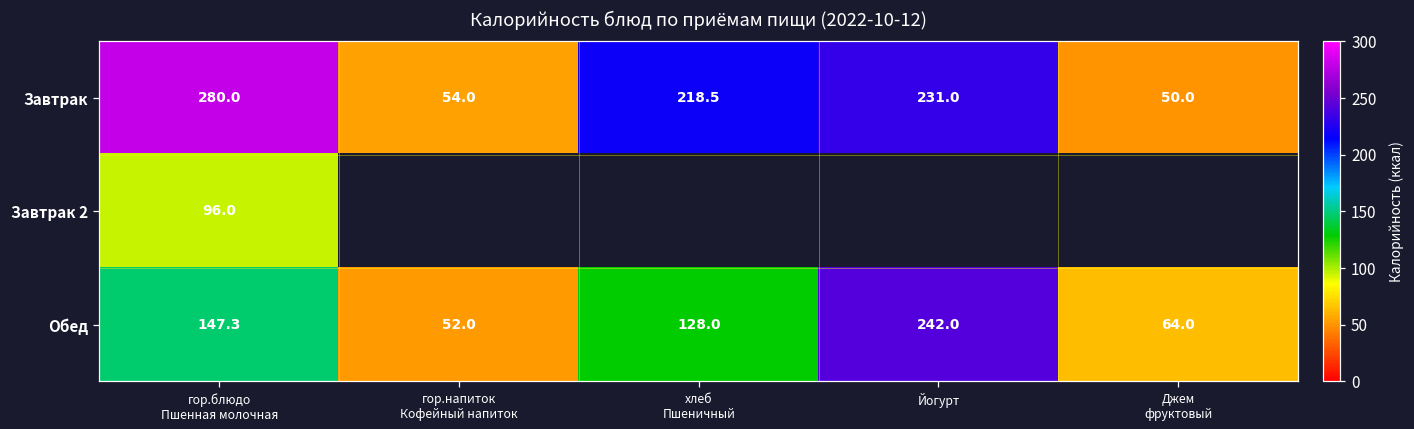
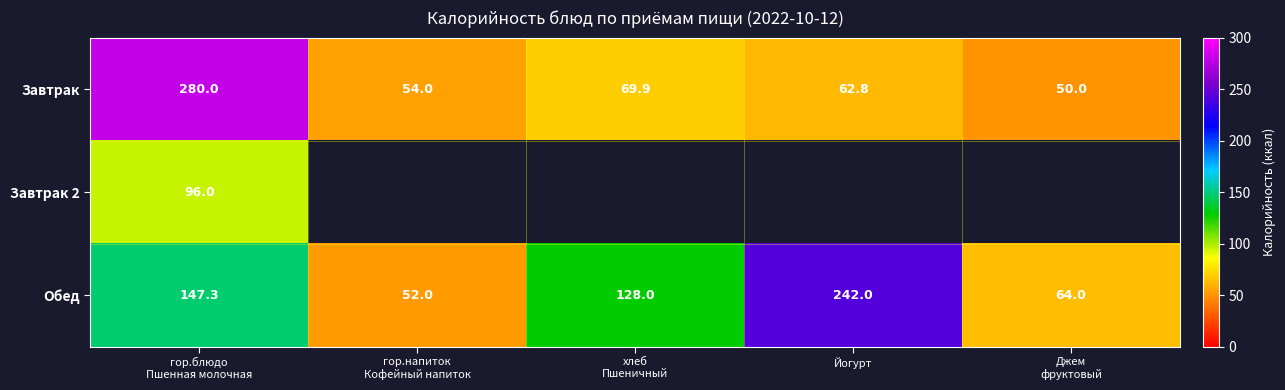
  {
    "Завтрак": {
      "гор.блюдо Пшенная молочная": 280.0,
      "гор.напиток Кофейный напиток": 54.0,
-     "хлеб Пшеничный": 218.5,
-     "Йогурт": 231.0,
+     "хлеб Пшеничный": 69.9,
+     "Йогурт": 62.8,
      "Джем фруктовый": 50.0
    },
    "Завтрак 2": {
      "гор.блюдо Пшенная молочная": 96.0
    },
    "Обед": {
      "гор.блюдо Пшенная молочная": 147.3,
      "гор.напиток Кофейный напиток": 52.0,
      "хлеб Пшеничный": 128.0,
      "Йогурт": 242.0,
      "Джем фруктовый": 64.0
    }
  }
